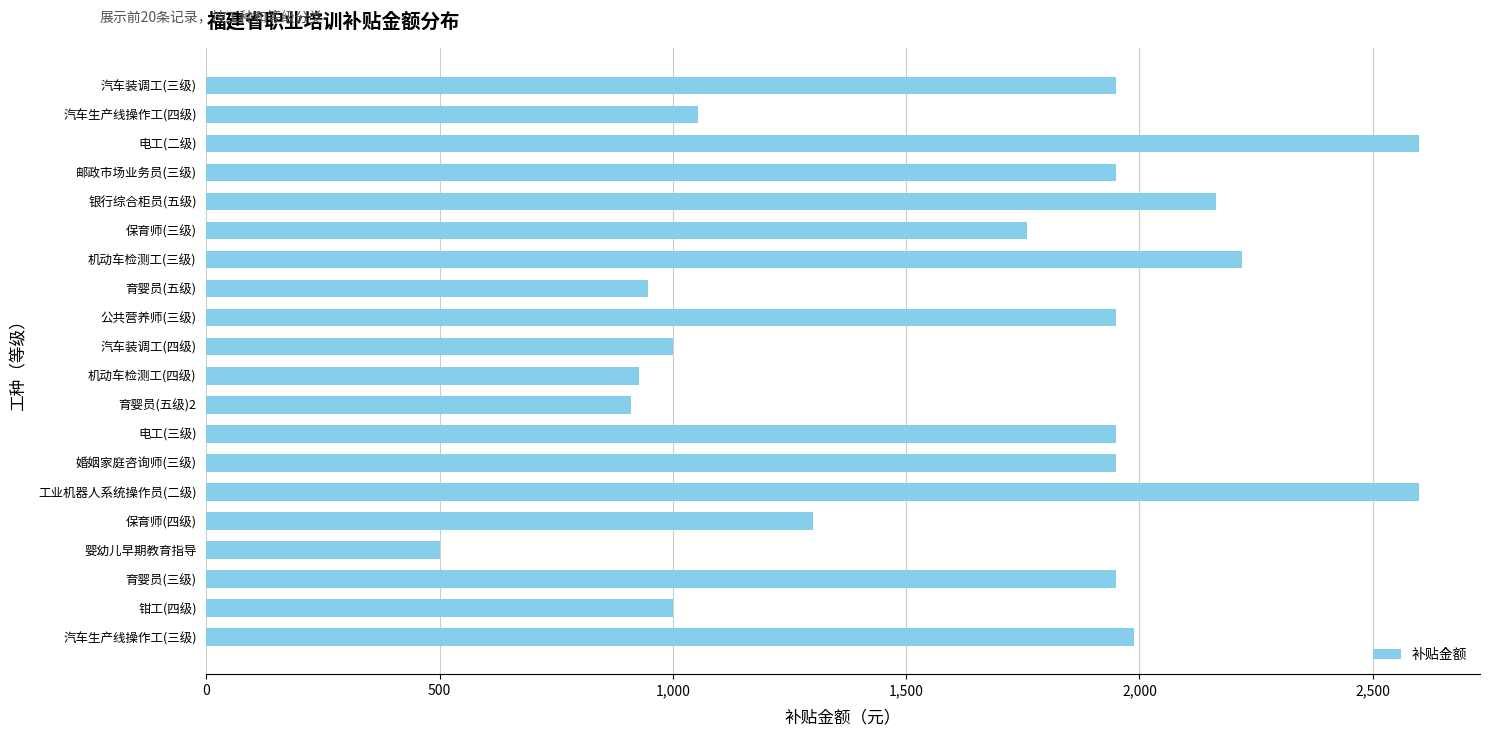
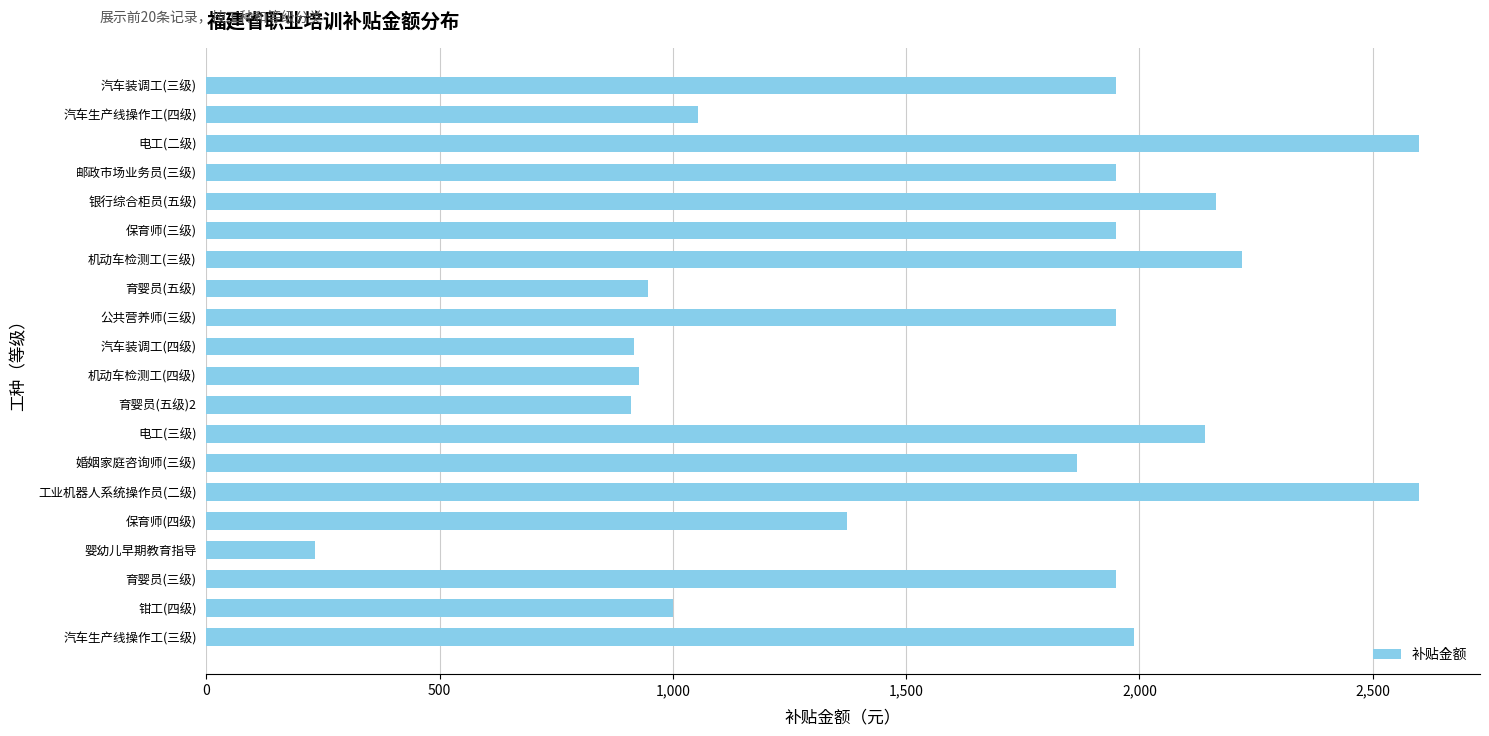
  {
    "汽车装调工(三级)": "1,950",
    "汽车生产线操作工(四级)": "1,050",
    "电工(二级)": "2,600",
    "邮政市场业务员(三级)": "1,950",
    "银行综合柜员(五级)": "2,160",
-   "保育师(三级)": "1,760",
+   "保育师(三级)": "1,950",
    "机动车检测工(三级)": "2,220",
    "育婴员(五级)": "950",
    "公共营养师(三级)": "1,950",
-   "汽车装调工(四级)": "1,000",
+   "汽车装调工(四级)": "920",
    "机动车检测工(四级)": "930",
    "育婴员(五级)2": "910",
-   "电工(三级)": "1,950",
-   "婚姻家庭咨询师(三级)": "1,950",
+   "电工(三级)": "2,140",
+   "婚姻家庭咨询师(三级)": "1,870",
    "工业机器人系统操作员(二级)": "2,600",
-   "保育师(四级)": "1,300",
-   "婴幼儿早期教育指导": "500",
+   "保育师(四级)": "1,370",
+   "婴幼儿早期教育指导": "230",
    "育婴员(三级)": "1,950",
    "钳工(四级)": "1,000",
    "汽车生产线操作工(三级)": "1,990"
  }
